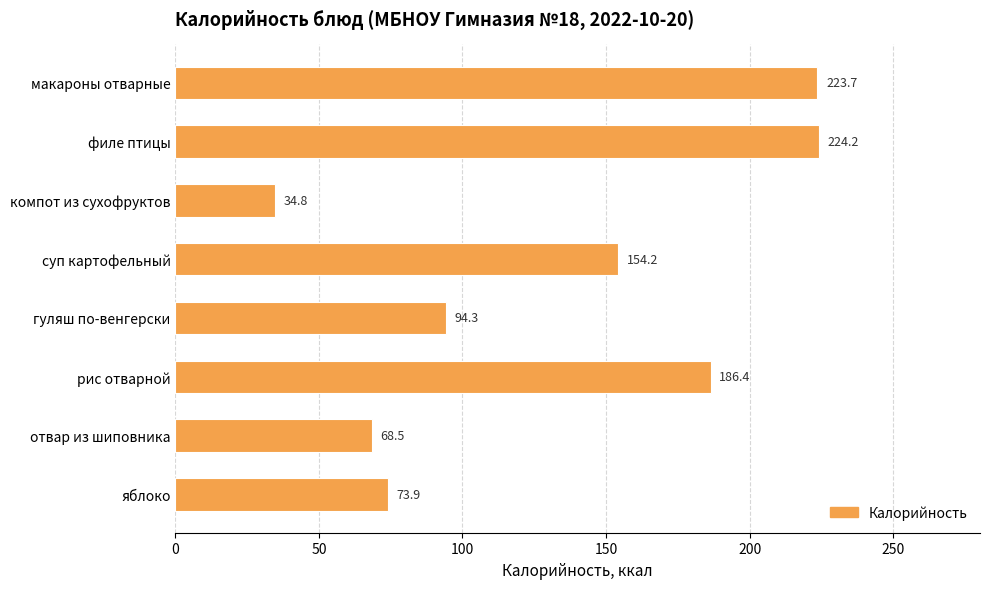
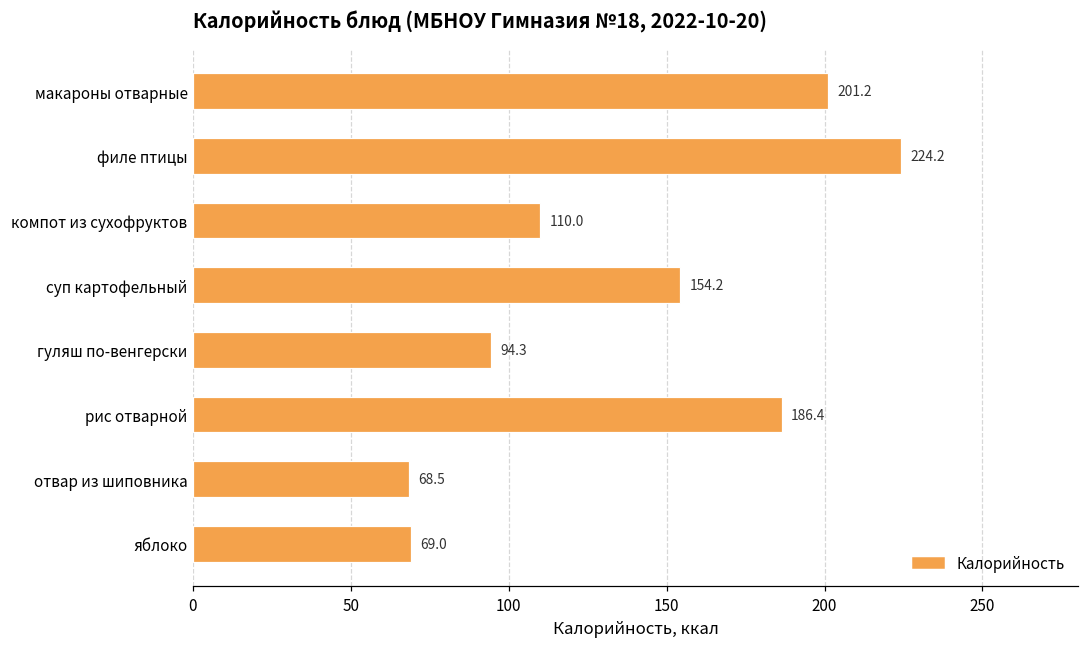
  {
-   "макароны отварные": 223.7,
+   "макароны отварные": 201.2,
    "филе птицы": 224.2,
-   "компот из сухофруктов": 34.8,
+   "компот из сухофруктов": 110.0,
    "суп картофельный": 154.2,
    "гуляш по-венгерски": 94.3,
    "рис отварной": 186.4,
    "отвар из шиповника": 68.5,
-   "яблоко": 73.9
+   "яблоко": 69.0
  }
